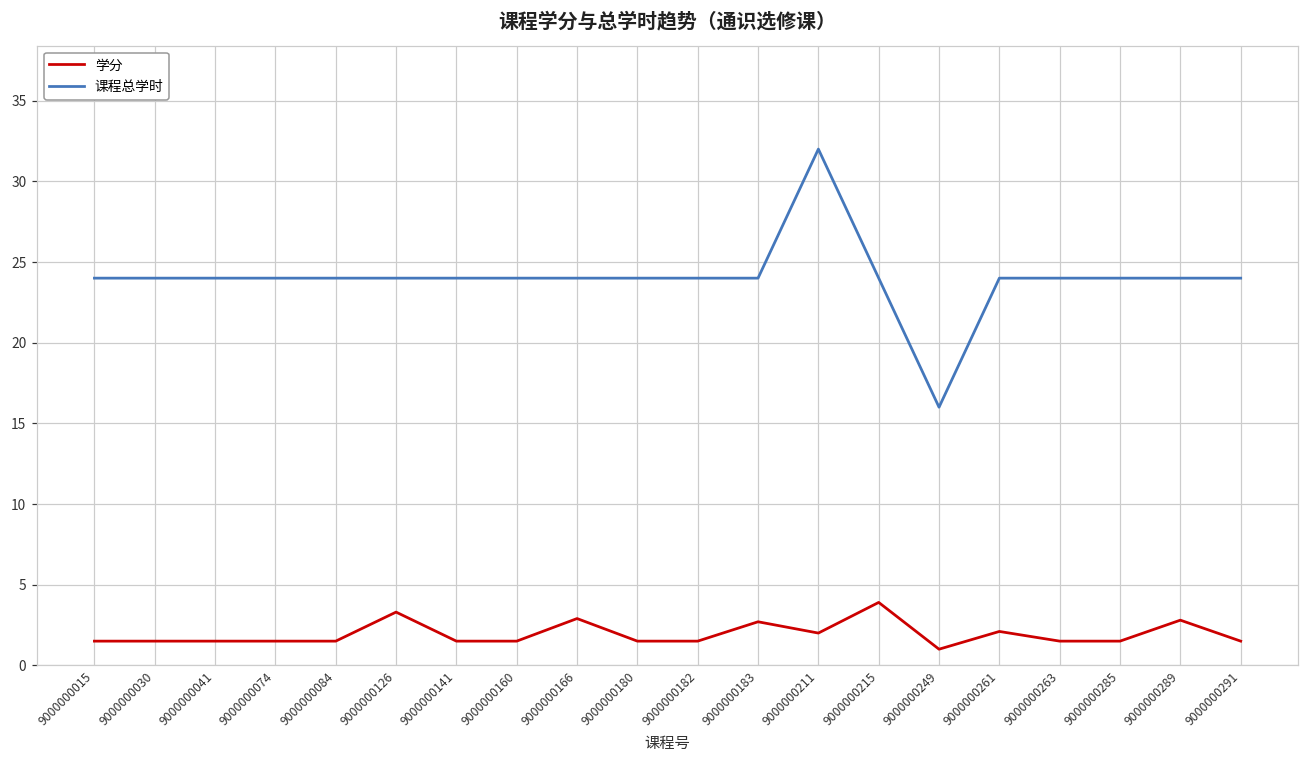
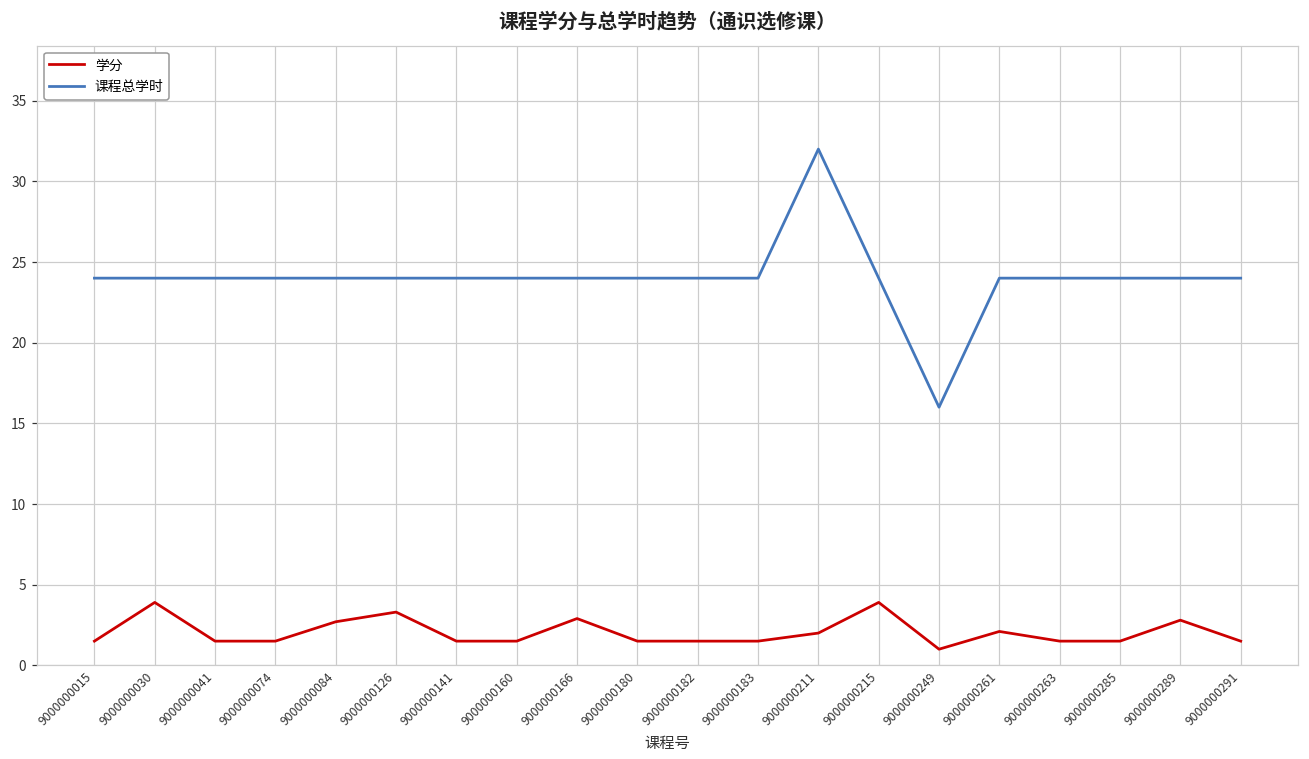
  {
    "学分": {
      "9000000015": 1.5,
-     "9000000030": 1.5,
+     "9000000030": 3.9,
      "9000000041": 1.5,
      "9000000074": 1.5,
-     "9000000084": 1.5,
+     "9000000084": 2.7,
      "9000000126": 3.3,
      "9000000141": 1.5,
      "9000000160": 1.5,
      "9000000166": 2.9,
      "9000000180": 1.5,
      "9000000182": 1.5,
-     "9000000183": 2.7,
+     "9000000183": 1.5,
      "9000000211": 2.0,
      "9000000215": 3.9,
      "9000000249": 1.0,
      "9000000261": 2.1,
      "9000000263": 1.5,
      "9000000285": 1.5,
      "9000000289": 2.8,
      "9000000291": 1.5
    },
    "课程总学时": {
      "9000000015": 24.0,
      "9000000030": 24.0,
      "9000000041": 24.0,
      "9000000074": 24.0,
      "9000000084": 24.0,
      "9000000126": 24.0,
      "9000000141": 24.0,
      "9000000160": 24.0,
      "9000000166": 24.0,
      "9000000180": 24.0,
      "9000000182": 24.0,
      "9000000183": 24.0,
      "9000000211": 32.0,
      "9000000215": 24.0,
      "9000000249": 16.0,
      "9000000261": 24.0,
      "9000000263": 24.0,
      "9000000285": 24.0,
      "9000000289": 24.0,
      "9000000291": 24.0
    }
  }
